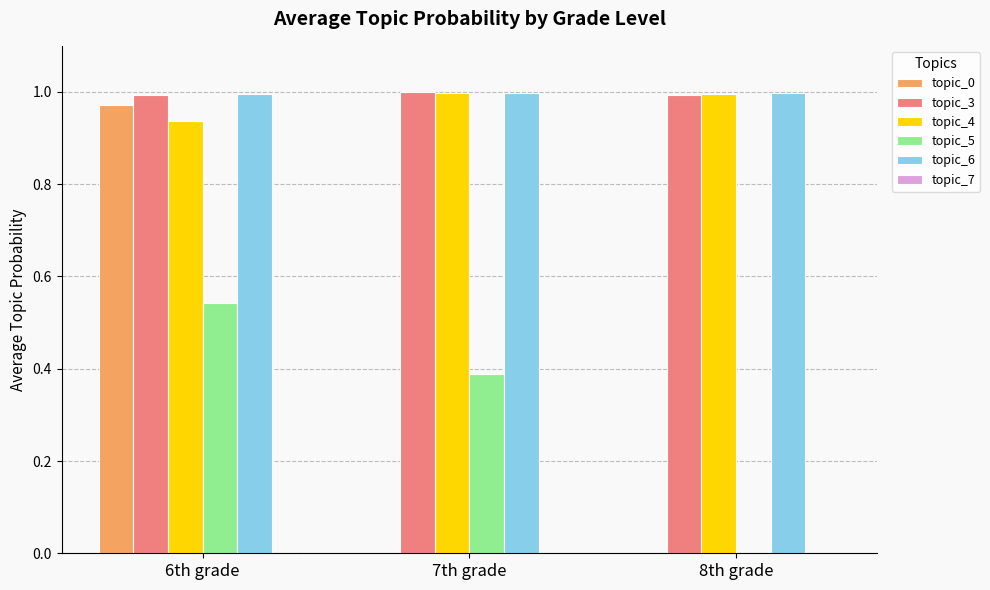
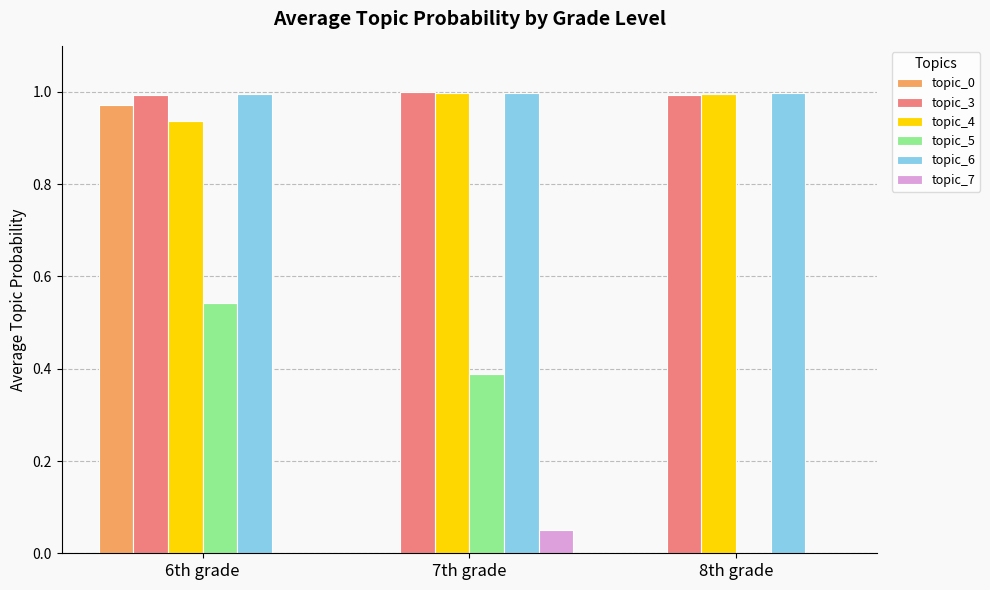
  {
    "topic_4": {
      "6th grade": 0.94,
      "7th grade": 1.00,
      "8th grade": 1.00
    },
    "topic_5": {
      "6th grade": 0.54,
      "7th grade": 0.39
    },
    "topic_6": {
      "6th grade": 1.00,
      "7th grade": 1.00,
      "8th grade": 1.00
    },
    "topic_7": {
-     "7th grade": 0.00
+     "7th grade": 0.05
    }
  }
